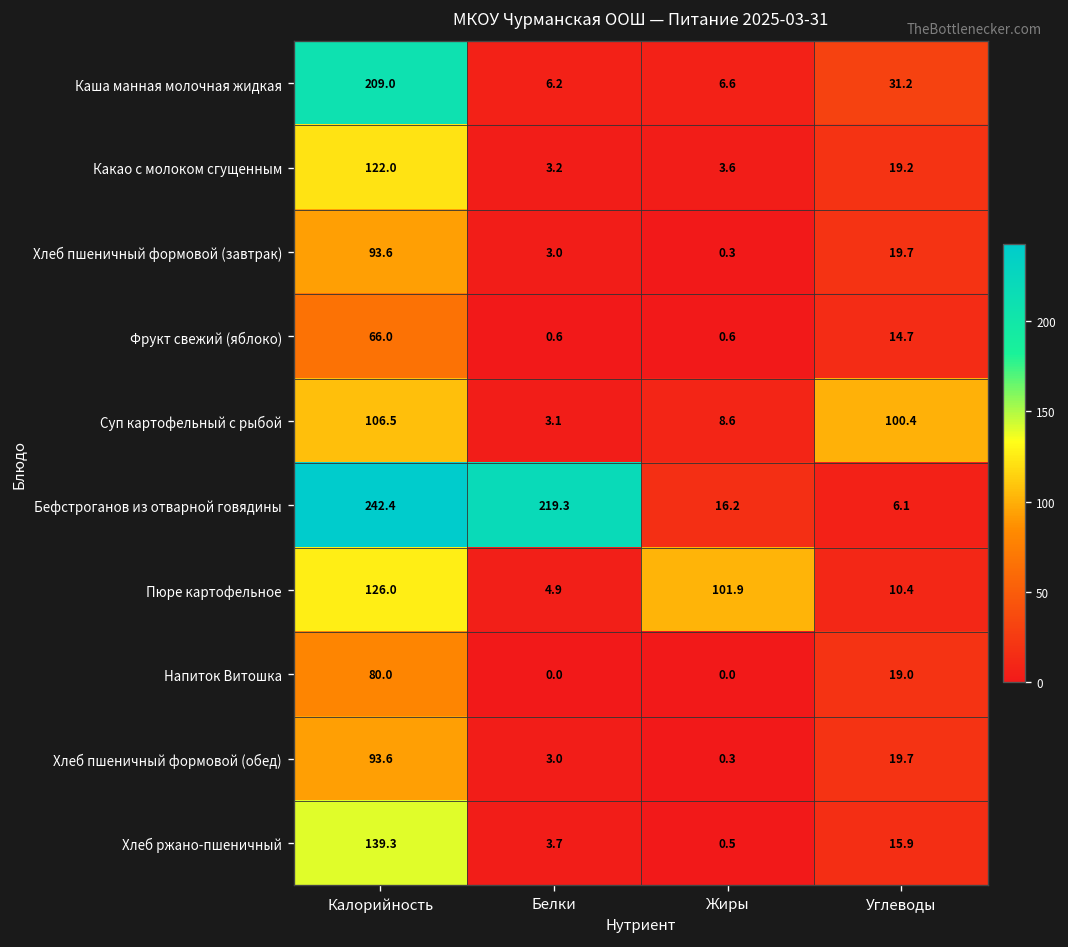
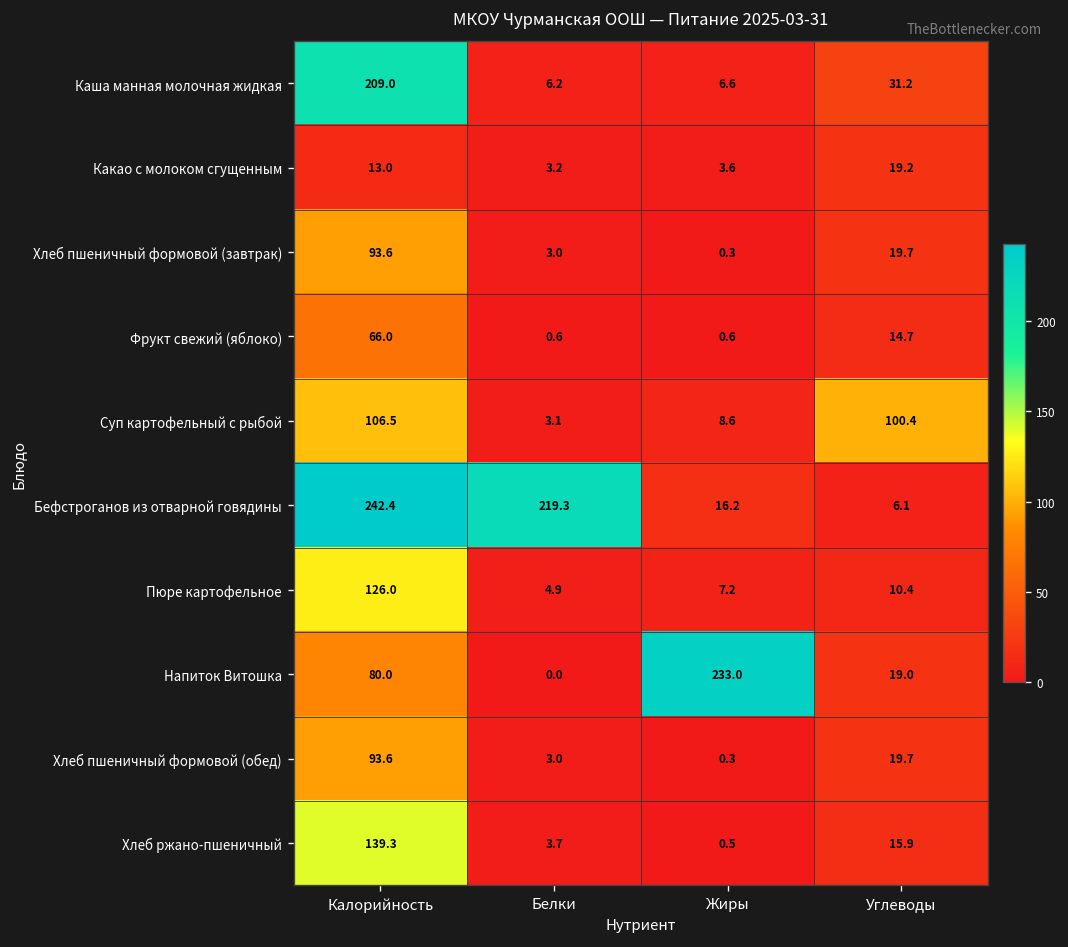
  {
    "Каша манная молочная жидкая": {
      "Калорийность": 209.0,
      "Белки": 6.2,
      "Жиры": 6.6,
      "Углеводы": 31.2
    },
    "Какао с молоком сгущенным": {
-     "Калорийность": 122.0,
+     "Калорийность": 13.0,
      "Белки": 3.2,
      "Жиры": 3.6,
      "Углеводы": 19.2
    },
    "Хлеб пшеничный формовой (завтрак)": {
      "Калорийность": 93.6,
      "Белки": 3.0,
      "Жиры": 0.3,
      "Углеводы": 19.7
    },
    "Фрукт свежий (яблоко)": {
      "Калорийность": 66.0,
      "Белки": 0.6,
      "Жиры": 0.6,
      "Углеводы": 14.7
    },
    "Суп картофельный с рыбой": {
      "Калорийность": 106.5,
      "Белки": 3.1,
      "Жиры": 8.6,
      "Углеводы": 100.4
    },
    "Бефстроганов из отварной говядины": {
      "Калорийность": 242.4,
      "Белки": 219.3,
      "Жиры": 16.2,
      "Углеводы": 6.1
    },
    "Пюре картофельное": {
      "Калорийность": 126.0,
      "Белки": 4.9,
-     "Жиры": 101.9,
+     "Жиры": 7.2,
      "Углеводы": 10.4
    },
    "Напиток Витошка": {
      "Калорийность": 80.0,
      "Белки": 0.0,
-     "Жиры": 0.0,
+     "Жиры": 233.0,
      "Углеводы": 19.0
    },
    "Хлеб пшеничный формовой (обед)": {
      "Калорийность": 93.6,
      "Белки": 3.0,
      "Жиры": 0.3,
      "Углеводы": 19.7
    },
    "Хлеб ржано-пшеничный": {
      "Калорийность": 139.3,
      "Белки": 3.7,
      "Жиры": 0.5,
      "Углеводы": 15.9
    }
  }
